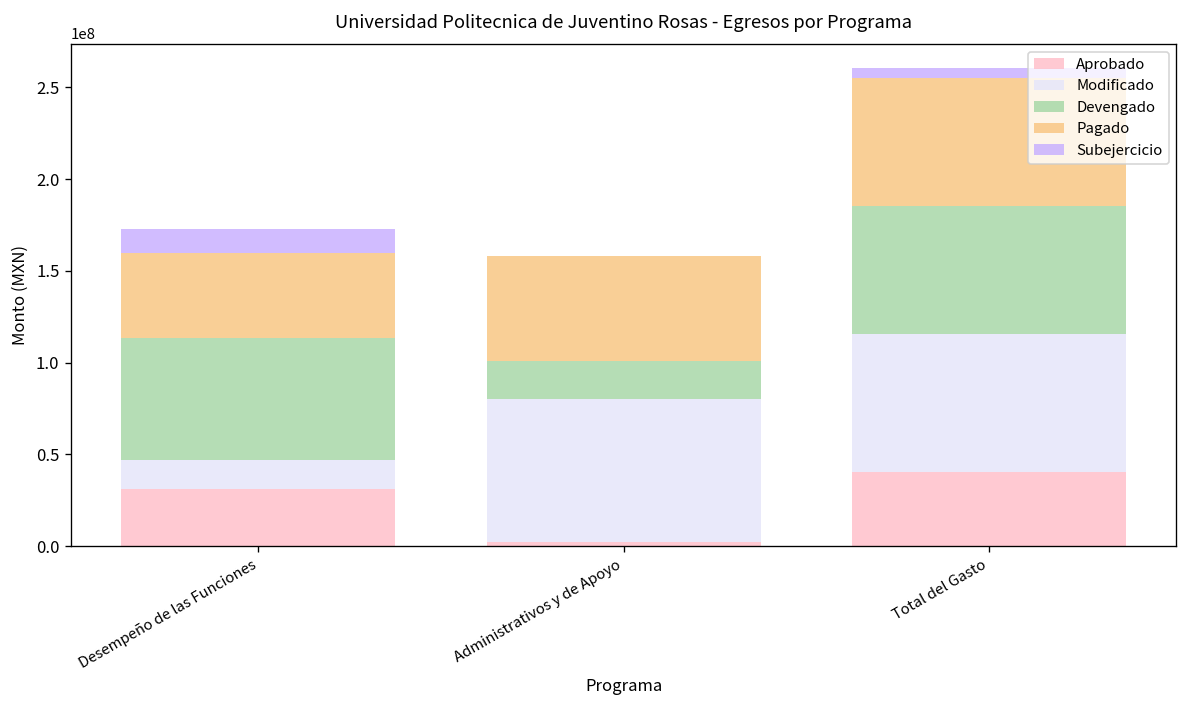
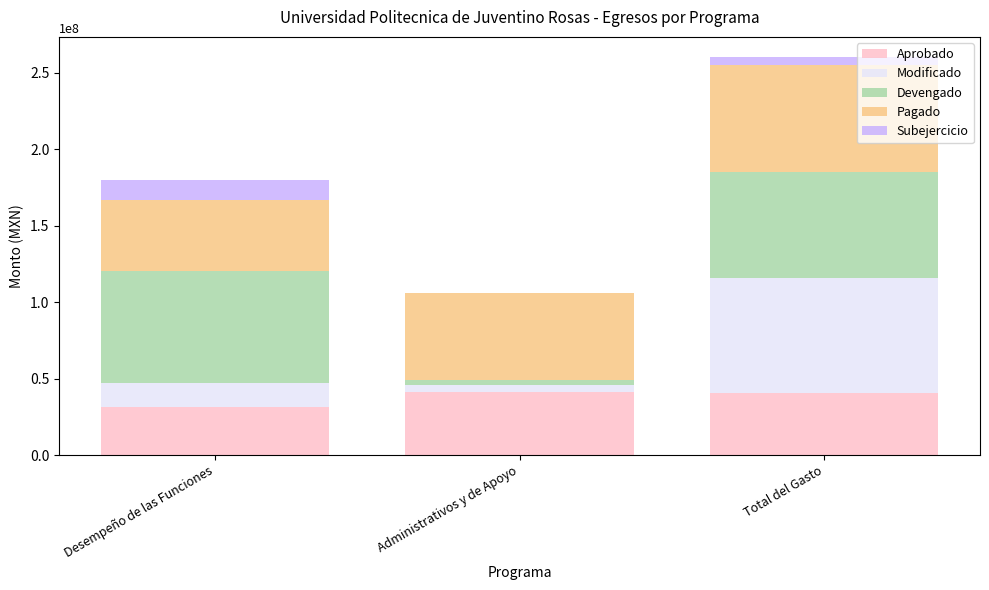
  {
    "Aprobado": {
      "Desempeño de las Funciones": 31000000,
-     "Administrativos y de Apoyo": 2000000,
+     "Administrativos y de Apoyo": 42000000,
      "Total del Gasto": 41000000
    },
    "Modificado": {
      "Desempeño de las Funciones": 16000000,
-     "Administrativos y de Apoyo": 78000000,
+     "Administrativos y de Apoyo": 4000000,
      "Total del Gasto": 75000000
    },
    "Devengado": {
-     "Desempeño de las Funciones": 66000000,
-     "Administrativos y de Apoyo": 21000000,
+     "Desempeño de las Funciones": 73000000,
+     "Administrativos y de Apoyo": 4000000,
      "Total del Gasto": 70000000
    },
    "Pagado": {
      "Desempeño de las Funciones": 47000000,
      "Administrativos y de Apoyo": 57000000,
      "Total del Gasto": 70000000
    },
    "Subejercicio": {
      "Desempeño de las Funciones": 13000000,
      "Total del Gasto": 5000000
    }
  }
